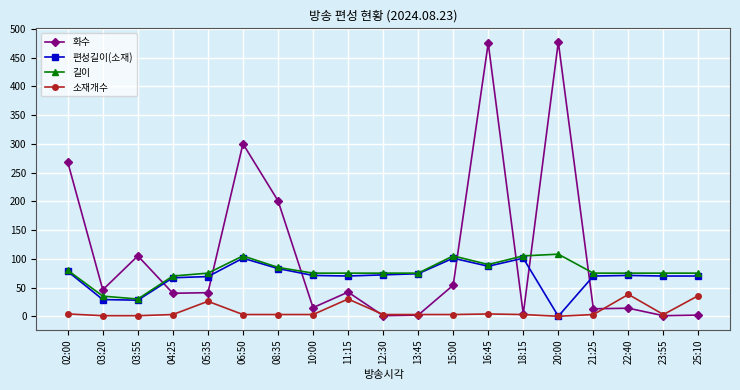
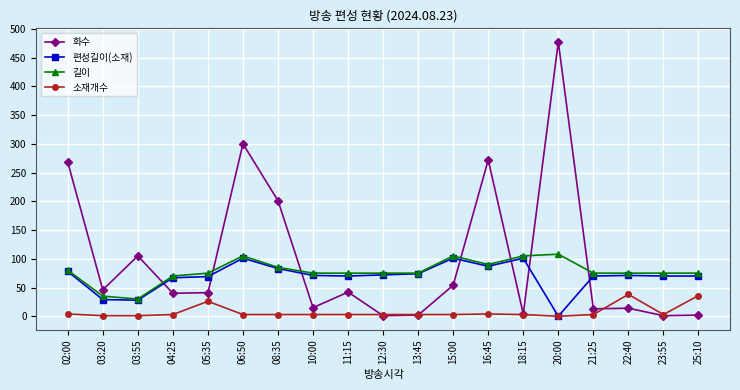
  {
    "화수": {
      "02:00": 270,
      "03:20": 50,
      "03:55": 110,
      "04:25": 40,
      "05:35": 40,
      "06:50": 300,
      "08:35": 200,
      "10:00": 20,
      "11:15": 40,
      "15:00": 50,
-     "16:45": 480,
+     "16:45": 270,
      "20:00": 480,
      "21:25": 10,
      "22:40": 10,
      "25:10": 0
    },
    "편성길이(소재)": {
      "03:20": 30,
      "05:35": 70,
      "11:15": 70,
      "21:25": 70,
      "23:55": 70,
      "25:10": 70
    },
    "길이": {
      "03:20": 40,
      "05:35": 80,
      "11:15": 80,
      "20:00": 110,
      "21:25": 80,
      "23:55": 80,
      "25:10": 80
    },
    "소재개수": {
      "02:00": 0,
      "03:20": 0,
      "03:55": 0,
      "04:25": 0,
      "05:35": 30,
      "06:50": 0,
      "08:35": 0,
      "10:00": 0,
-     "11:15": 30,
+     "11:15": 0,
      "15:00": 0,
      "16:45": 0,
      "21:25": 0,
      "22:40": 40,
      "25:10": 40
    }
  }
